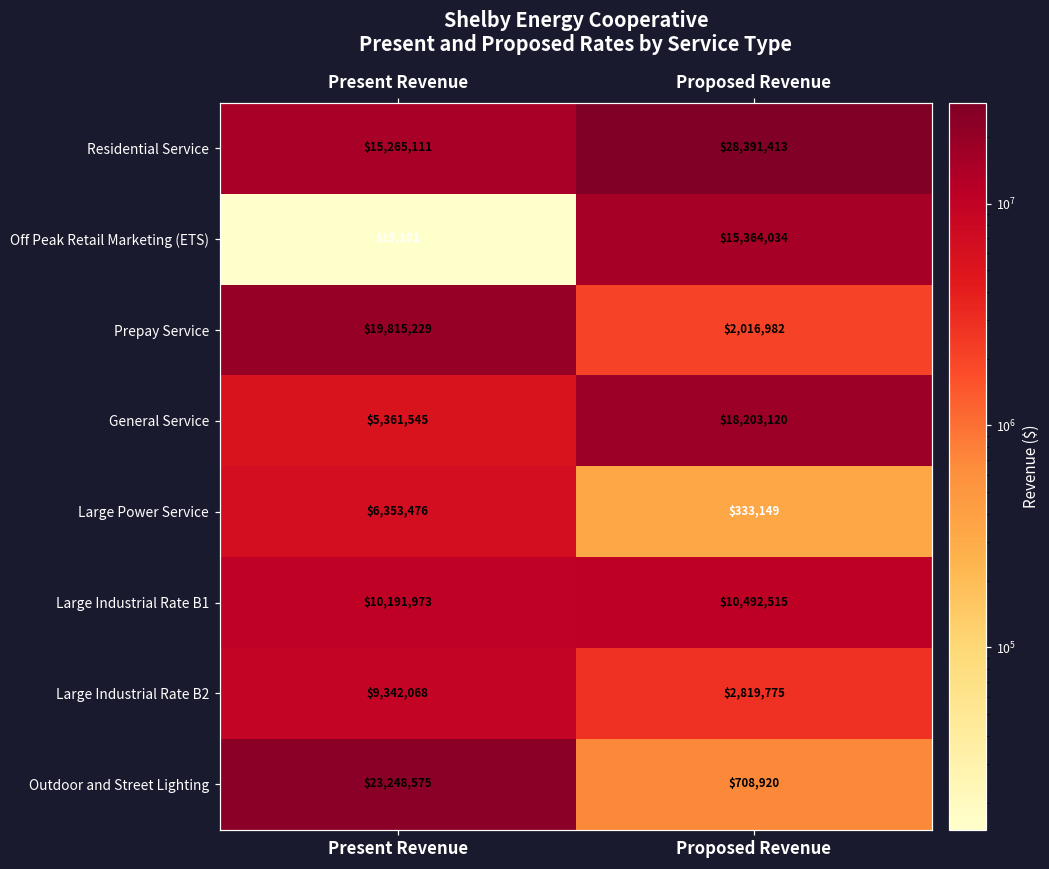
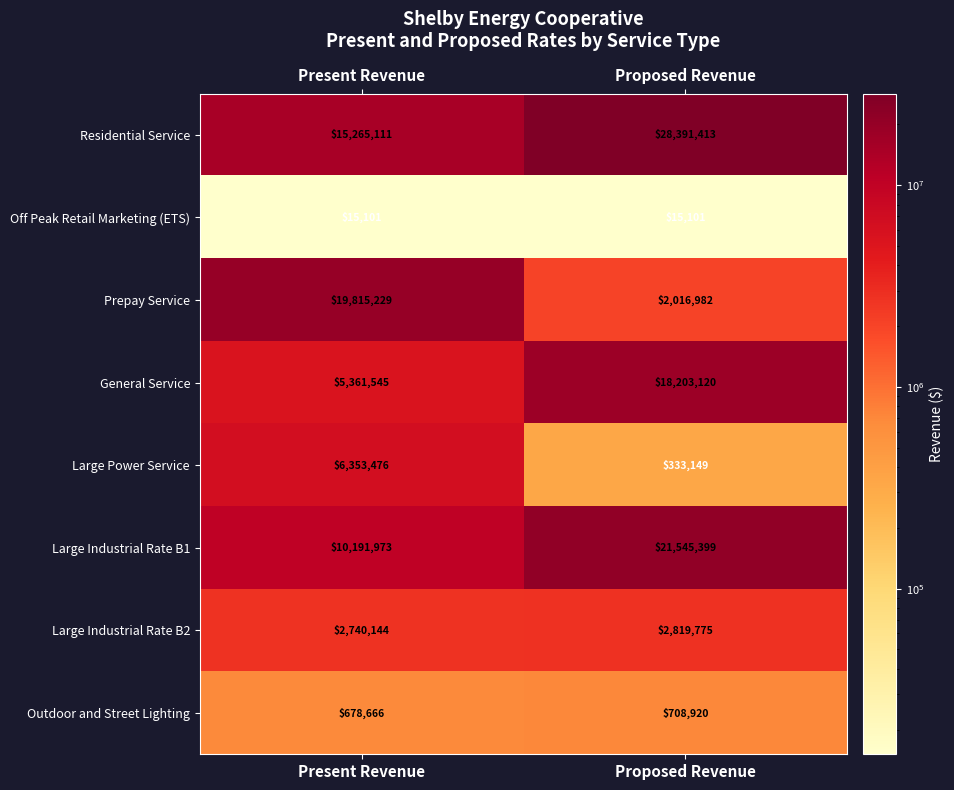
  {
    "Residential Service": {
      "Present Revenue": "$15,265,111",
      "Proposed Revenue": "$28,391,413"
    },
    "Off Peak Retail Marketing (ETS)": {
      "Present Revenue": "$15,101",
-     "Proposed Revenue": "$15,364,034"
+     "Proposed Revenue": "$15,101"
    },
    "Prepay Service": {
      "Present Revenue": "$19,815,229",
      "Proposed Revenue": "$2,016,982"
    },
    "General Service": {
      "Present Revenue": "$5,361,545",
      "Proposed Revenue": "$18,203,120"
    },
    "Large Power Service": {
      "Present Revenue": "$6,353,476",
      "Proposed Revenue": "$333,149"
    },
    "Large Industrial Rate B1": {
      "Present Revenue": "$10,191,973",
-     "Proposed Revenue": "$10,492,515"
+     "Proposed Revenue": "$21,545,399"
    },
    "Large Industrial Rate B2": {
-     "Present Revenue": "$9,342,068",
+     "Present Revenue": "$2,740,144",
      "Proposed Revenue": "$2,819,775"
    },
    "Outdoor and Street Lighting": {
-     "Present Revenue": "$23,248,575",
+     "Present Revenue": "$678,666",
      "Proposed Revenue": "$708,920"
    }
  }
